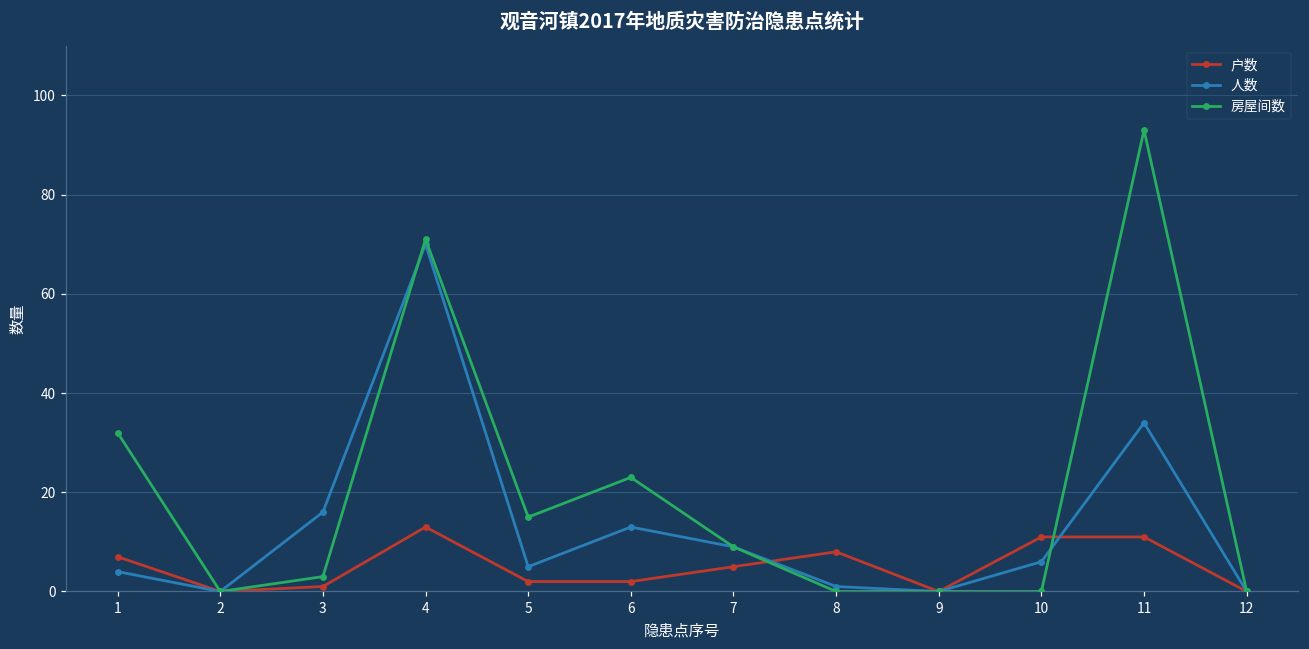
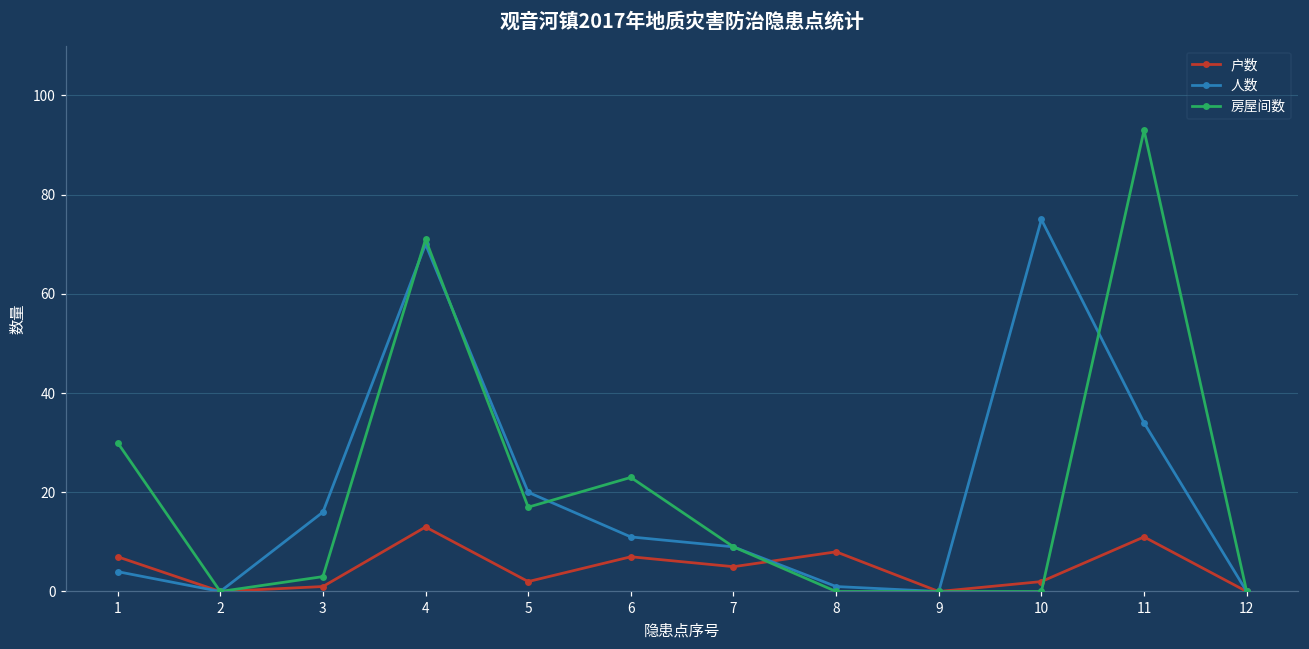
  {
    "户数": {
      "1": 7,
      "3": 1,
      "4": 13,
      "5": 2,
-     "6": 2,
+     "6": 7,
      "7": 5,
      "8": 8,
-     "10": 11,
+     "10": 2,
      "11": 11
    },
    "人数": {
      "1": 4,
      "3": 16,
      "4": 70,
-     "5": 5,
-     "6": 13,
+     "5": 20,
+     "6": 11,
      "8": 1,
-     "10": 6,
+     "10": 75,
      "11": 34
    },
    "房屋间数": {
-     "1": 32,
+     "1": 30,
      "3": 3,
      "4": 71,
-     "5": 15,
+     "5": 17,
      "6": 23,
      "8": 0,
      "10": 0,
      "11": 93
    }
  }
